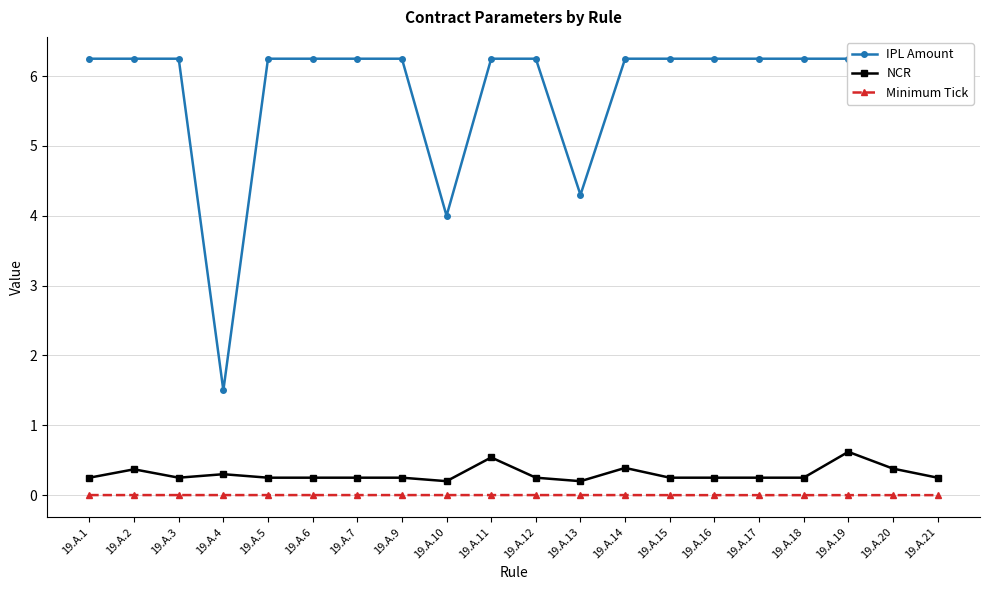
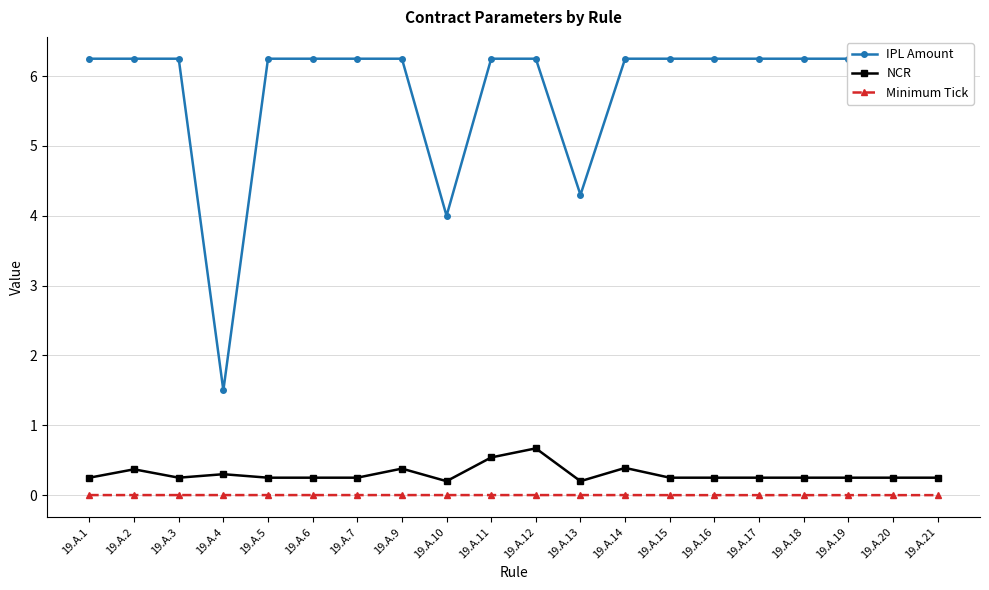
  {
    "IPL Amount": {
      "19.A.1": 6.3,
      "19.A.2": 6.3,
      "19.A.3": 6.3,
      "19.A.4": 1.5,
      "19.A.5": 6.3,
      "19.A.6": 6.3,
      "19.A.7": 6.3,
      "19.A.9": 6.3,
      "19.A.10": 4.0,
      "19.A.11": 6.3,
      "19.A.12": 6.3,
      "19.A.13": 4.3,
      "19.A.14": 6.3,
      "19.A.15": 6.3,
      "19.A.16": 6.3,
      "19.A.17": 6.3,
      "19.A.18": 6.3
    },
    "NCR": {
      "19.A.1": 0.3,
      "19.A.2": 0.4,
      "19.A.3": 0.3,
      "19.A.4": 0.3,
      "19.A.5": 0.3,
      "19.A.6": 0.3,
      "19.A.7": 0.3,
-     "19.A.9": 0.3,
+     "19.A.9": 0.4,
      "19.A.10": 0.2,
      "19.A.11": 0.5,
-     "19.A.12": 0.3,
+     "19.A.12": 0.7,
      "19.A.13": 0.2,
      "19.A.14": 0.4,
      "19.A.15": 0.3,
      "19.A.16": 0.3,
      "19.A.17": 0.3,
      "19.A.18": 0.3,
-     "19.A.19": 0.6,
-     "19.A.20": 0.4,
+     "19.A.19": 0.3,
+     "19.A.20": 0.3,
      "19.A.21": 0.3
    },
    "Minimum Tick": {
      "19.A.1": 0.0,
      "19.A.2": 0.0,
      "19.A.3": 0.0,
      "19.A.4": 0.0,
      "19.A.5": 0.0,
      "19.A.6": 0.0,
      "19.A.7": 0.0,
      "19.A.9": 0.0,
      "19.A.10": 0.0,
      "19.A.11": 0.0,
      "19.A.12": 0.0,
      "19.A.13": 0.0,
      "19.A.14": 0.0,
      "19.A.15": 0.0,
      "19.A.16": 0.0,
      "19.A.17": 0.0,
      "19.A.18": 0.0,
      "19.A.19": 0.0,
      "19.A.20": 0.0,
      "19.A.21": 0.0
    }
  }
